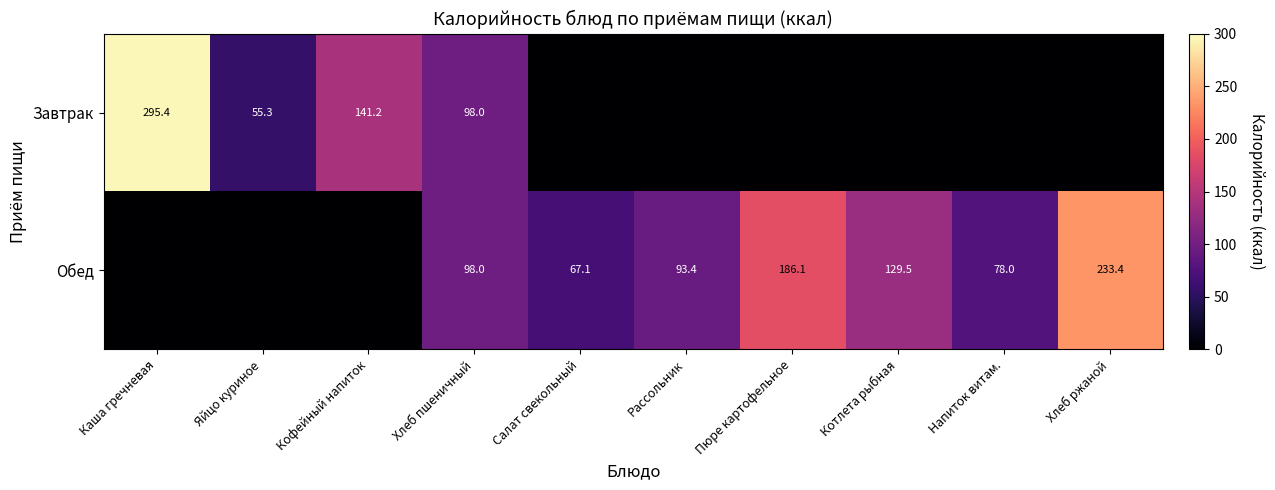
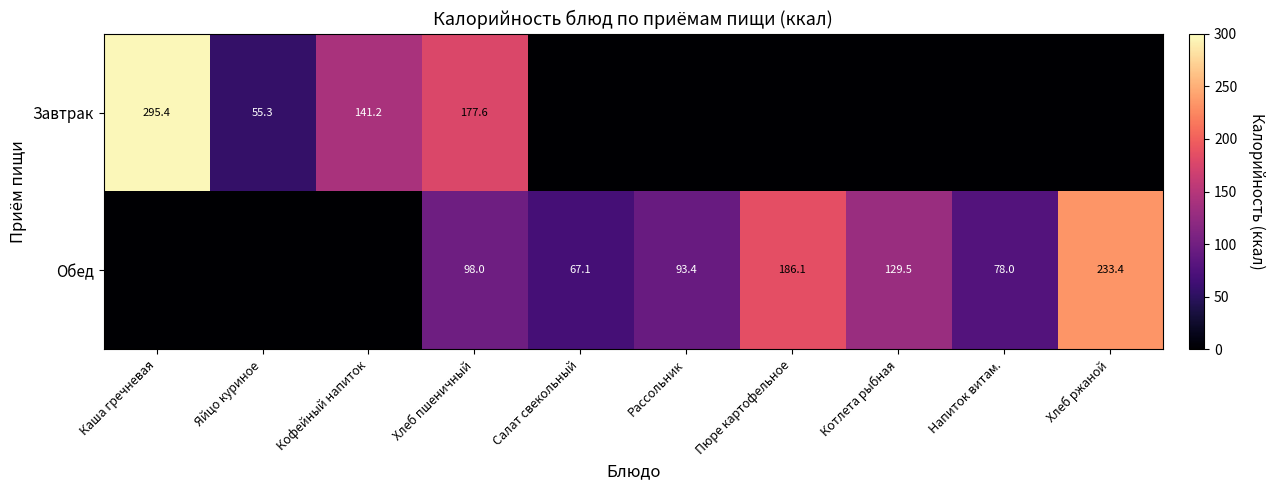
  {
    "Завтрак": {
      "Каша гречневая": 295.4,
      "Яйцо куриное": 55.3,
      "Кофейный напиток": 141.2,
-     "Хлеб пшеничный": 98.0
+     "Хлеб пшеничный": 177.6
    },
    "Обед": {
      "Хлеб пшеничный": 98.0,
      "Салат свекольный": 67.1,
      "Рассольник": 93.4,
      "Пюре картофельное": 186.1,
      "Котлета рыбная": 129.5,
      "Напиток витам.": 78.0,
      "Хлеб ржаной": 233.4
    }
  }
